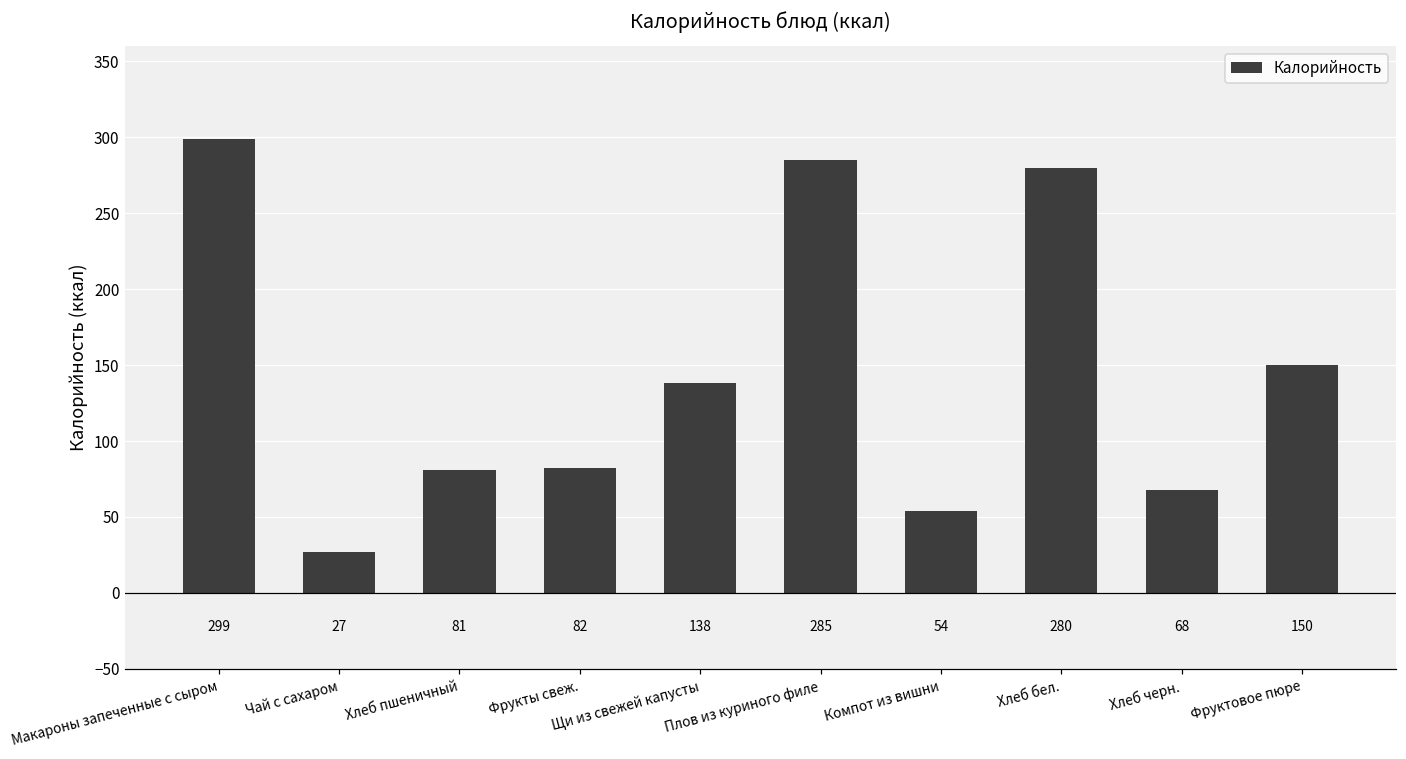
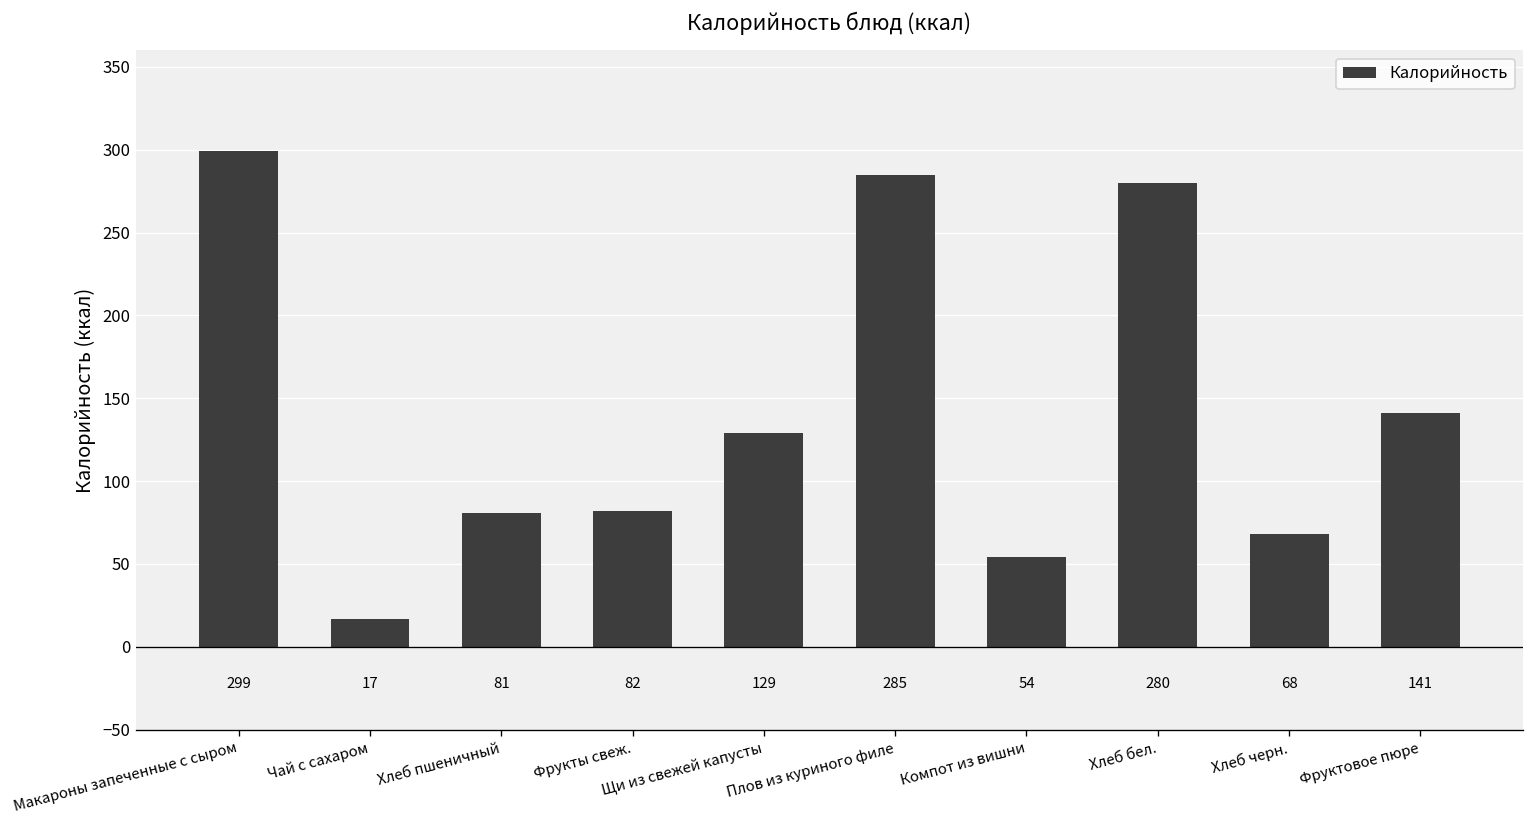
  {
-   "Чай с сахаром": 27,
-   "Щи из свежей капусты": 138,
-   "Фруктовое пюре": 150
+   "Чай с сахаром": 17,
+   "Щи из свежей капусты": 129,
+   "Фруктовое пюре": 141
  }
